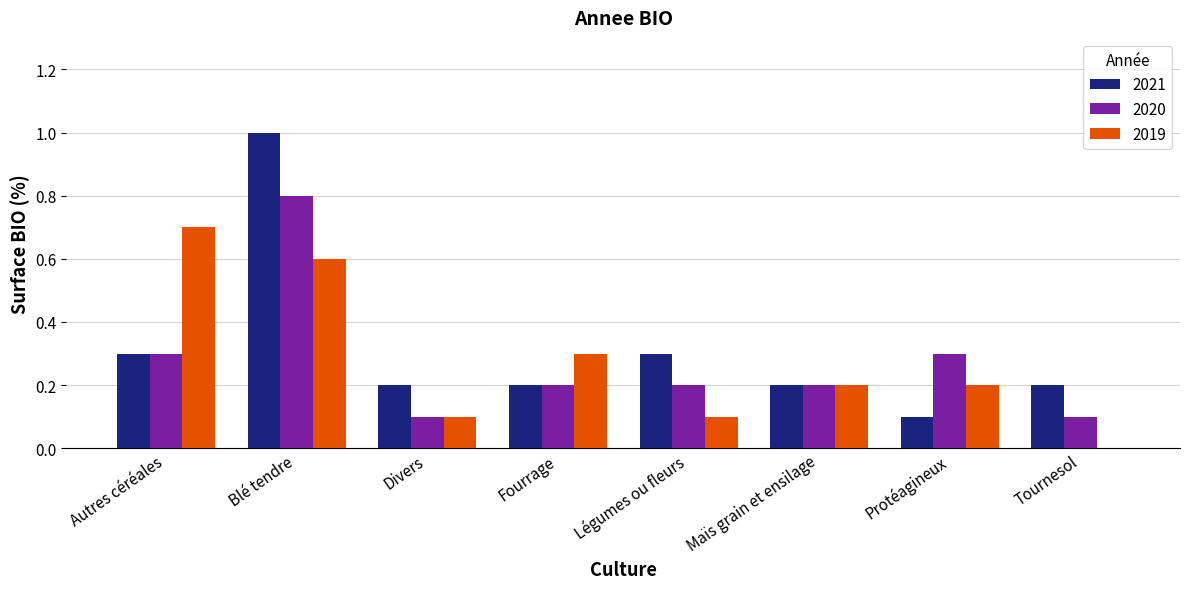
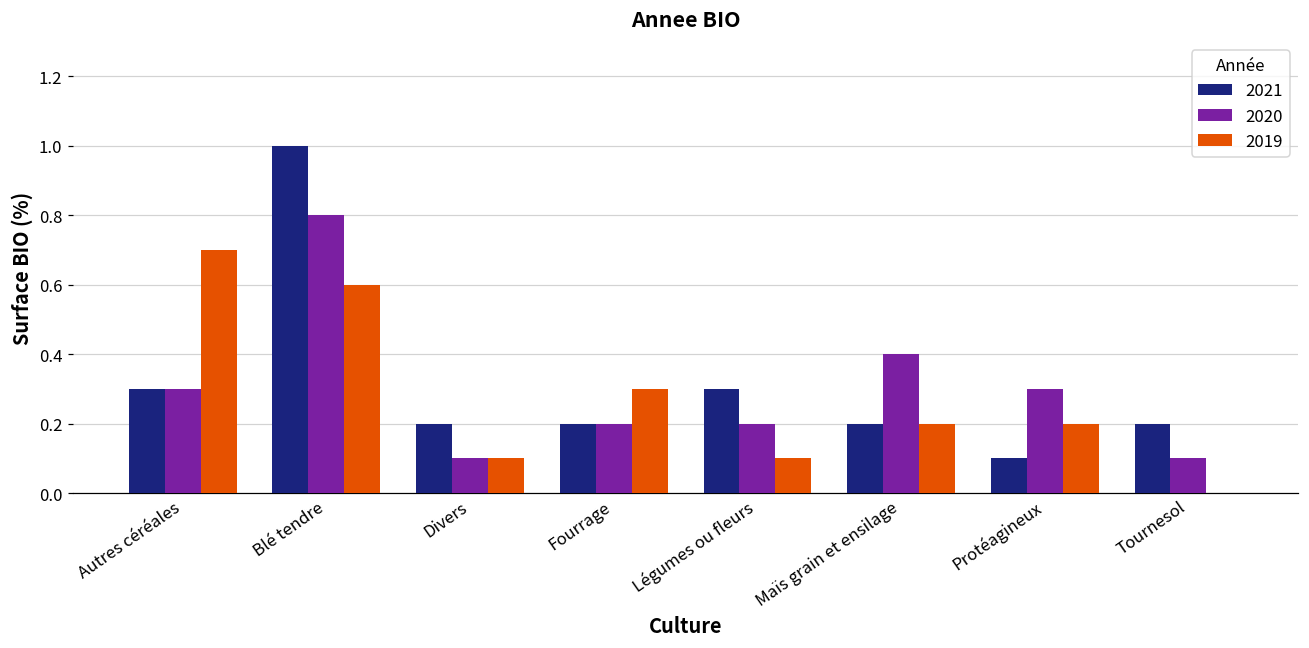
  {
    "2021": {
      "Autres céréales": 0.3,
      "Blé tendre": 1.0,
      "Divers": 0.2,
      "Fourrage": 0.2,
      "Légumes ou fleurs": 0.3,
      "Maïs grain et ensilage": 0.2,
      "Protéagineux": 0.1,
      "Tournesol": 0.2
    },
    "2020": {
      "Autres céréales": 0.3,
      "Blé tendre": 0.8,
      "Divers": 0.1,
      "Fourrage": 0.2,
      "Légumes ou fleurs": 0.2,
-     "Maïs grain et ensilage": 0.2,
+     "Maïs grain et ensilage": 0.4,
      "Protéagineux": 0.3,
      "Tournesol": 0.1
    },
    "2019": {
      "Autres céréales": 0.7,
      "Blé tendre": 0.6,
      "Divers": 0.1,
      "Fourrage": 0.3,
      "Légumes ou fleurs": 0.1,
      "Maïs grain et ensilage": 0.2,
      "Protéagineux": 0.2,
      "Tournesol": 0.0
    }
  }
